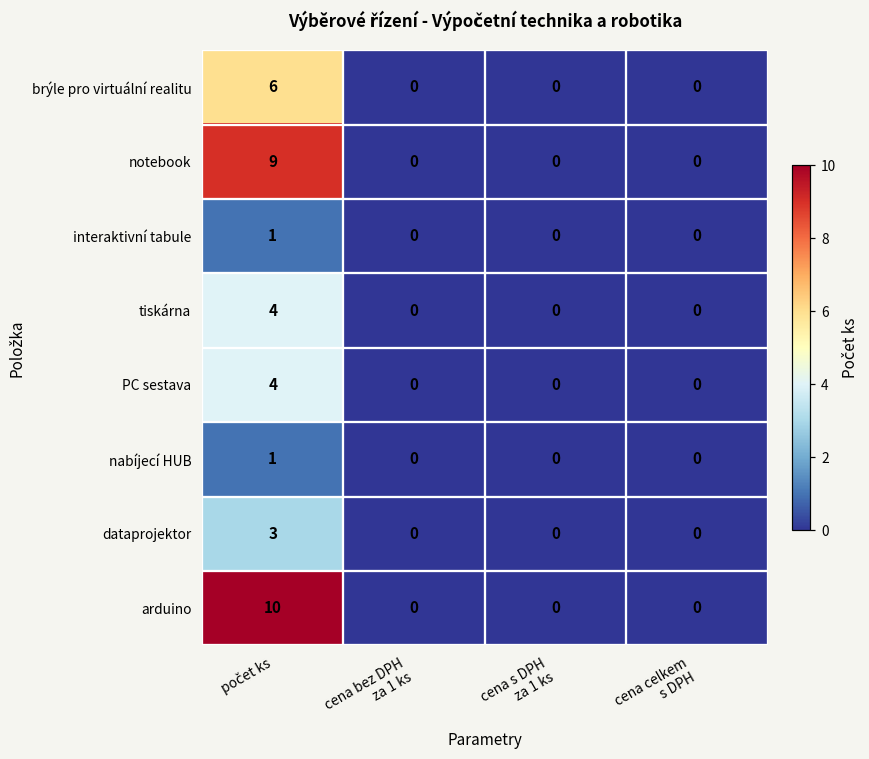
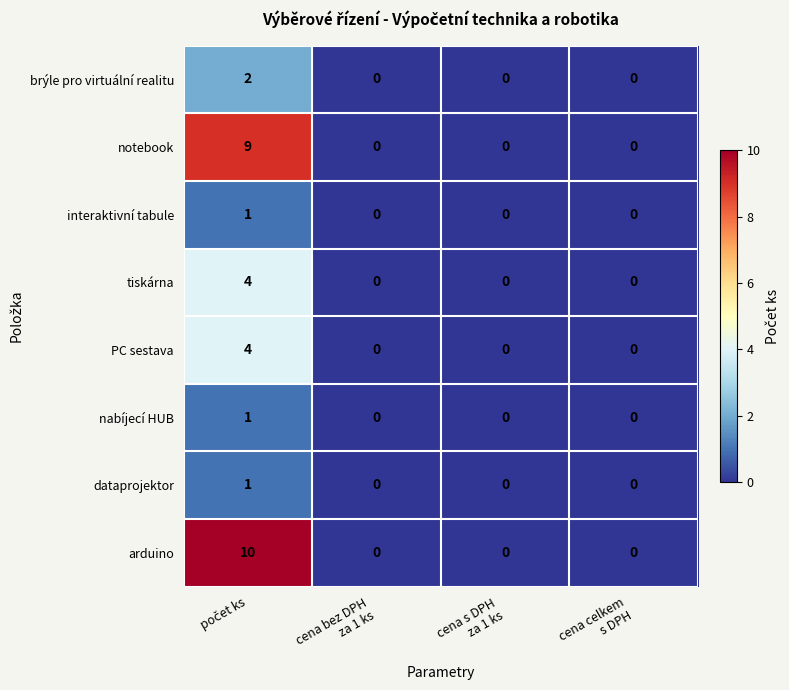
  {
    "brýle pro virtuální realitu": {
-     "počet ks": 6,
+     "počet ks": 2,
      "cena bez DPH za 1 ks": 0,
      "cena s DPH za 1 ks": 0,
      "cena celkem s DPH": 0
    },
    "notebook": {
      "počet ks": 9,
      "cena bez DPH za 1 ks": 0,
      "cena s DPH za 1 ks": 0,
      "cena celkem s DPH": 0
    },
    "interaktivní tabule": {
      "počet ks": 1,
      "cena bez DPH za 1 ks": 0,
      "cena s DPH za 1 ks": 0,
      "cena celkem s DPH": 0
    },
    "tiskárna": {
      "počet ks": 4,
      "cena bez DPH za 1 ks": 0,
      "cena s DPH za 1 ks": 0,
      "cena celkem s DPH": 0
    },
    "PC sestava": {
      "počet ks": 4,
      "cena bez DPH za 1 ks": 0,
      "cena s DPH za 1 ks": 0,
      "cena celkem s DPH": 0
    },
    "nabíjecí HUB": {
      "počet ks": 1,
      "cena bez DPH za 1 ks": 0,
      "cena s DPH za 1 ks": 0,
      "cena celkem s DPH": 0
    },
    "dataprojektor": {
-     "počet ks": 3,
+     "počet ks": 1,
      "cena bez DPH za 1 ks": 0,
      "cena s DPH za 1 ks": 0,
      "cena celkem s DPH": 0
    },
    "arduino": {
      "počet ks": 10,
      "cena bez DPH za 1 ks": 0,
      "cena s DPH za 1 ks": 0,
      "cena celkem s DPH": 0
    }
  }
